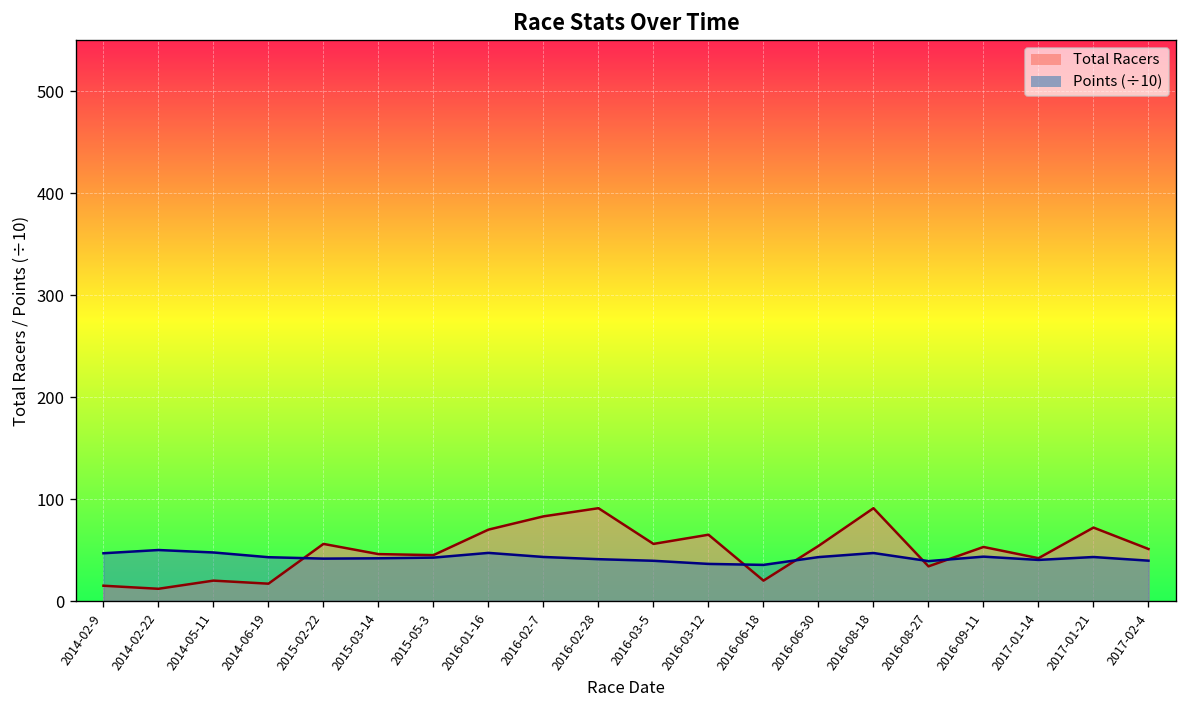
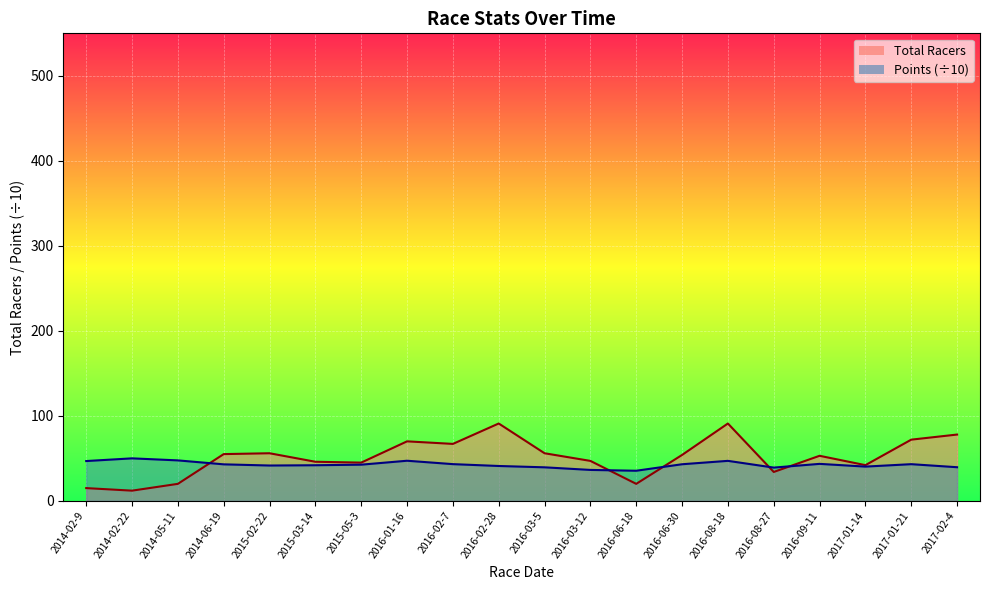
  {
    "Total Racers": {
      "2014-02-9": 20,
      "2014-02-22": 10,
      "2014-05-11": 20,
-     "2014-06-19": 20,
+     "2014-06-19": 60,
      "2015-02-22": 60,
      "2015-03-14": 50,
      "2016-01-16": 70,
-     "2016-02-7": 80,
+     "2016-02-7": 70,
      "2016-02-28": 90,
      "2016-03-5": 60,
-     "2016-03-12": 70,
+     "2016-03-12": 50,
      "2016-06-18": 20,
      "2016-06-30": 50,
      "2016-08-18": 90,
      "2016-08-27": 30,
      "2016-09-11": 50,
      "2017-01-21": 70,
-     "2017-02-4": 50
+     "2017-02-4": 80
    },
    "Points (÷10)": {
      "2014-02-9": 50,
      "2014-02-22": 50,
      "2014-05-11": 50,
      "2014-06-19": 40,
      "2015-02-22": 40,
      "2015-03-14": 40,
      "2016-01-16": 50,
      "2016-02-7": 40,
      "2016-02-28": 40,
      "2016-03-5": 40,
      "2016-03-12": 40,
      "2016-06-18": 40,
      "2016-06-30": 40,
      "2016-08-18": 50,
      "2016-08-27": 40,
      "2016-09-11": 40,
      "2017-01-21": 40,
      "2017-02-4": 40
    }
  }
